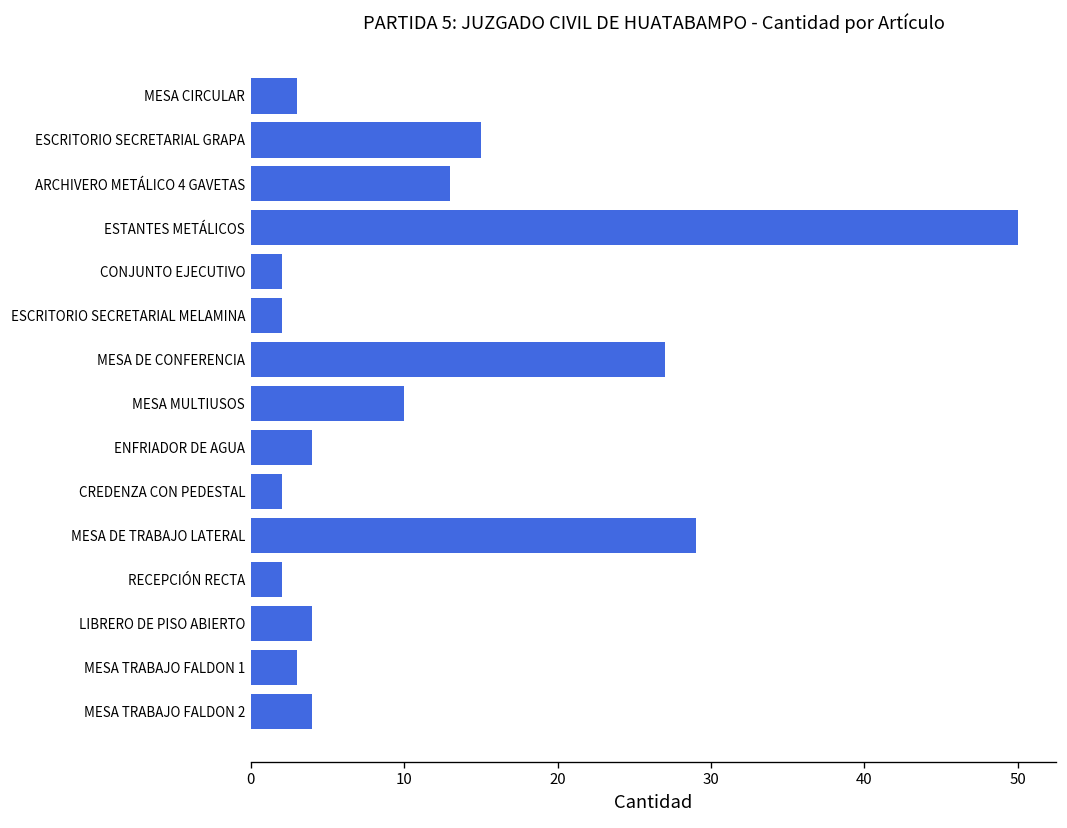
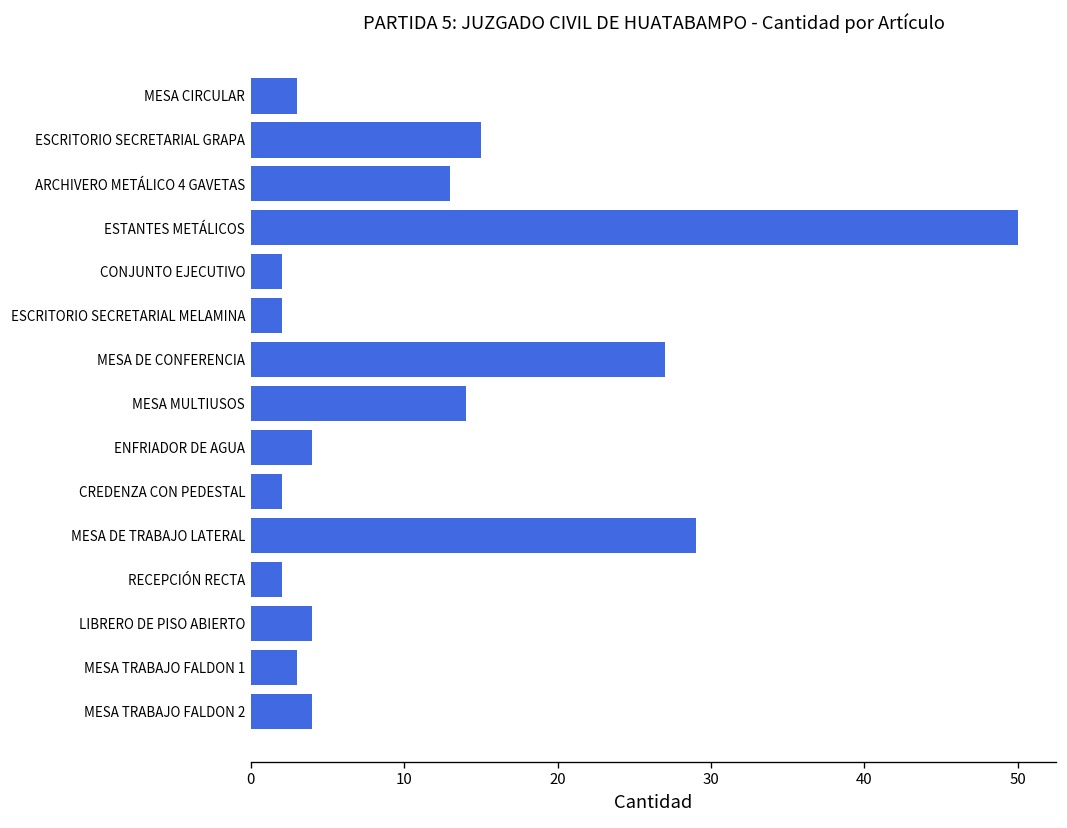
  {
    "MESA CIRCULAR": 3,
    "ESCRITORIO SECRETARIAL GRAPA": 15,
    "ARCHIVERO METÁLICO 4 GAVETAS": 13,
    "ESTANTES METÁLICOS": 50,
    "CONJUNTO EJECUTIVO": 2,
    "ESCRITORIO SECRETARIAL MELAMINA": 2,
    "MESA DE CONFERENCIA": 27,
-   "MESA MULTIUSOS": 10,
+   "MESA MULTIUSOS": 14,
    "ENFRIADOR DE AGUA": 4,
    "CREDENZA CON PEDESTAL": 2,
    "MESA DE TRABAJO LATERAL": 29,
    "RECEPCIÓN RECTA": 2,
    "LIBRERO DE PISO ABIERTO": 4,
    "MESA TRABAJO FALDON 1": 3,
    "MESA TRABAJO FALDON 2": 4
  }
